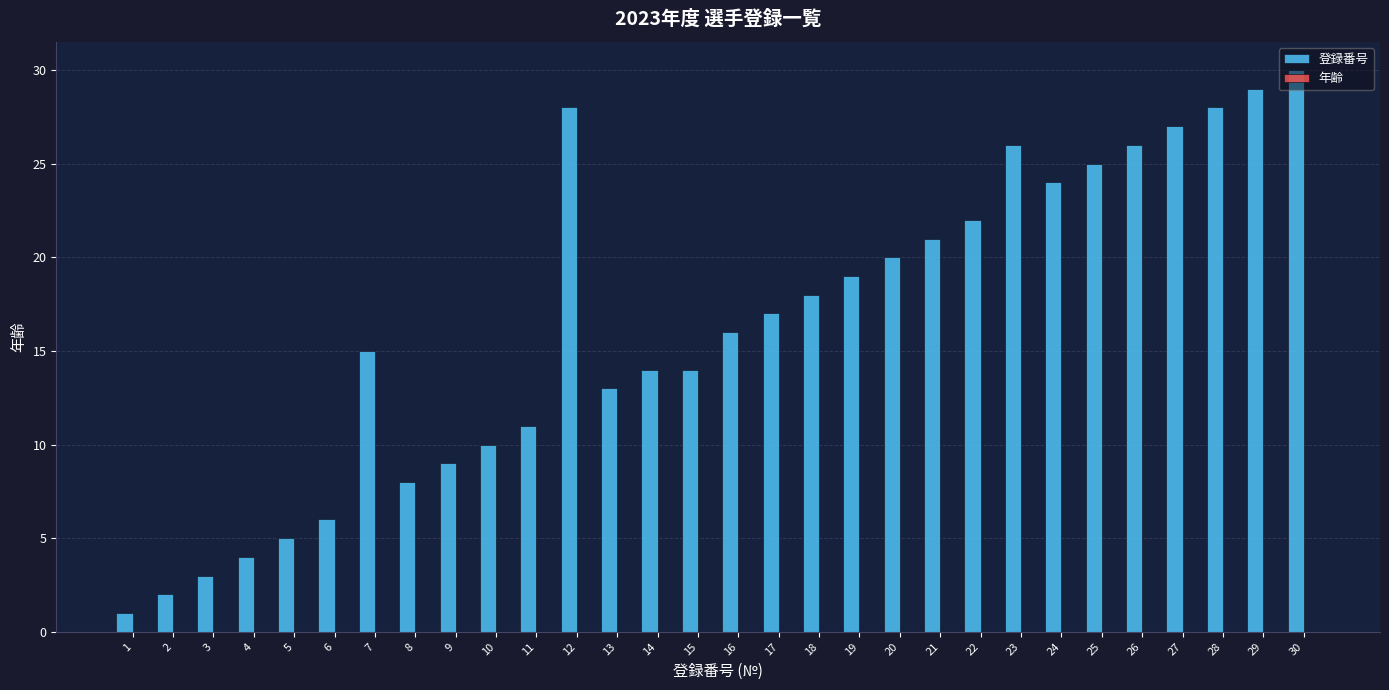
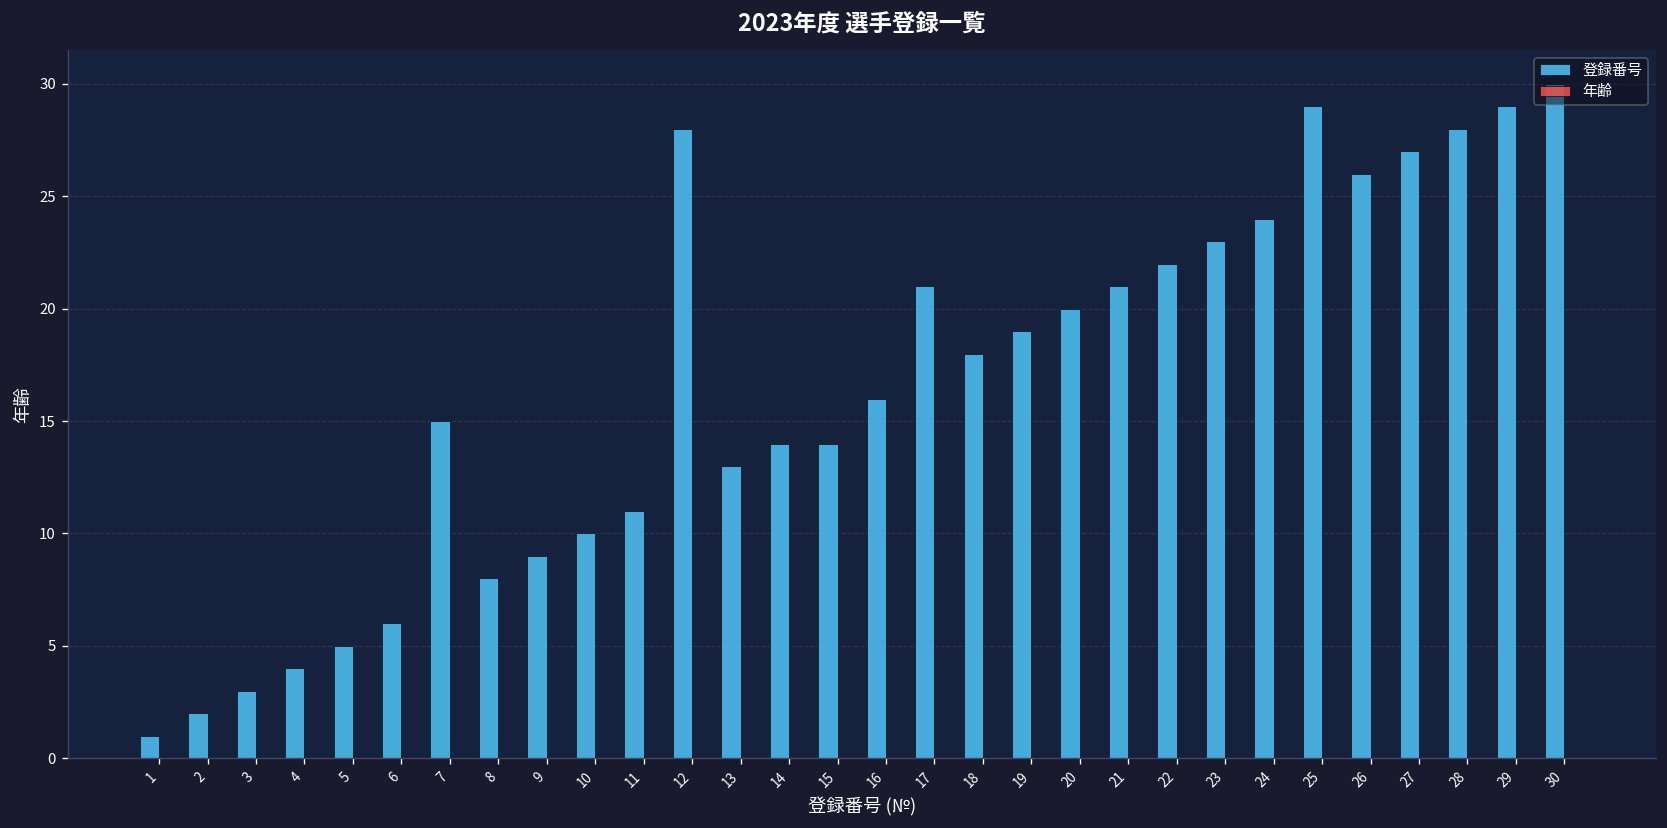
  {
    "登録番号": {
      "1": 1,
      "2": 2,
      "3": 3,
      "4": 4,
      "5": 5,
      "6": 6,
      "7": 15,
      "8": 8,
      "9": 9,
      "10": 10,
      "11": 11,
      "12": 28,
      "13": 13,
      "14": 14,
      "15": 14,
      "16": 16,
-     "17": 17,
+     "17": 21,
      "18": 18,
      "19": 19,
      "20": 20,
      "21": 21,
      "22": 22,
-     "23": 26,
+     "23": 23,
      "24": 24,
-     "25": 25,
+     "25": 29,
      "26": 26,
      "27": 27,
      "28": 28,
      "29": 29
    },
    "年齢": {
      "1": 0,
      "2": 0,
      "3": 0,
      "4": 0,
      "5": 0,
      "6": 0,
      "7": 0,
      "8": 0,
      "9": 0,
      "10": 0,
      "11": 0,
      "12": 0,
      "13": 0,
      "14": 0,
      "15": 0,
      "16": 0,
      "17": 0,
      "18": 0,
      "19": 0,
      "20": 0,
      "21": 0,
      "22": 0,
      "23": 0,
      "24": 0,
      "25": 0,
      "26": 0,
      "27": 0,
      "28": 0,
      "29": 0,
      "30": 0
    }
  }
